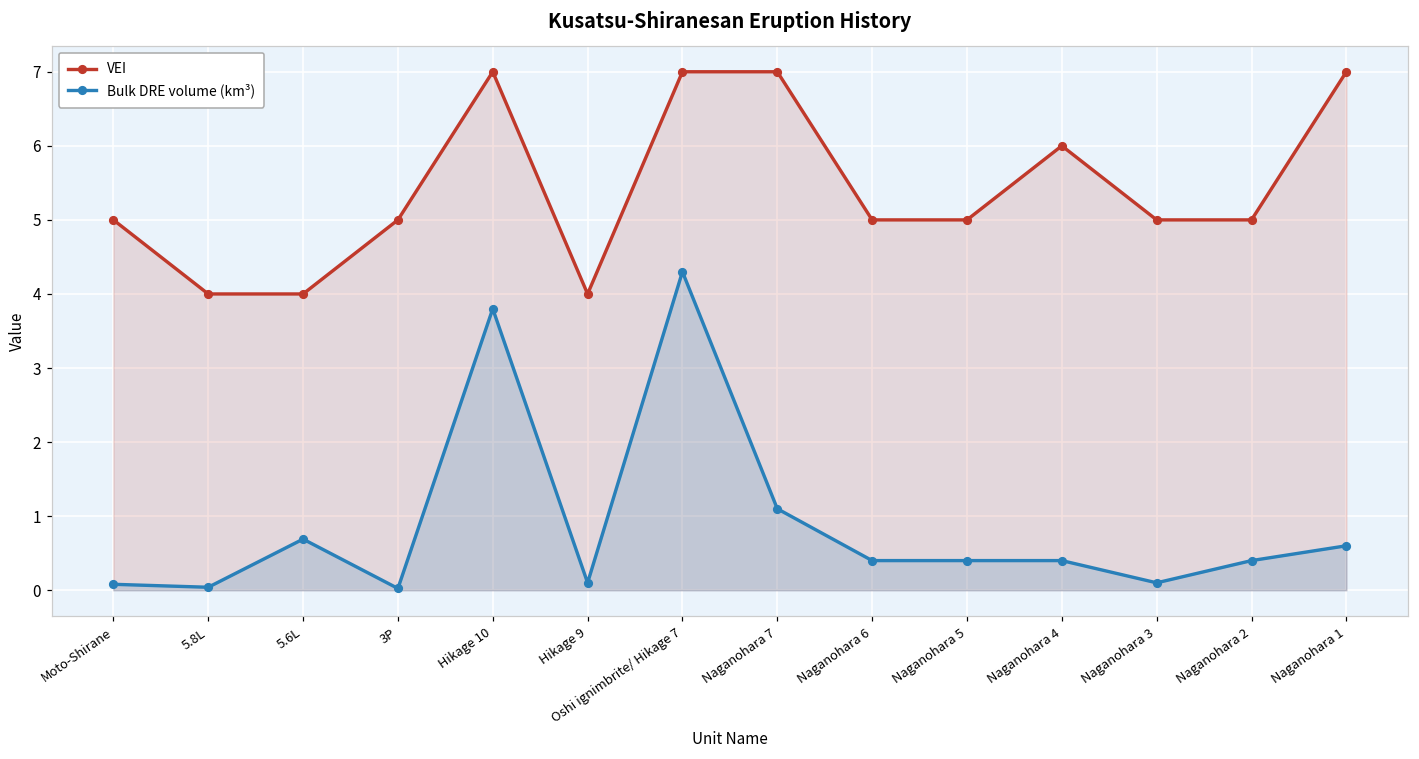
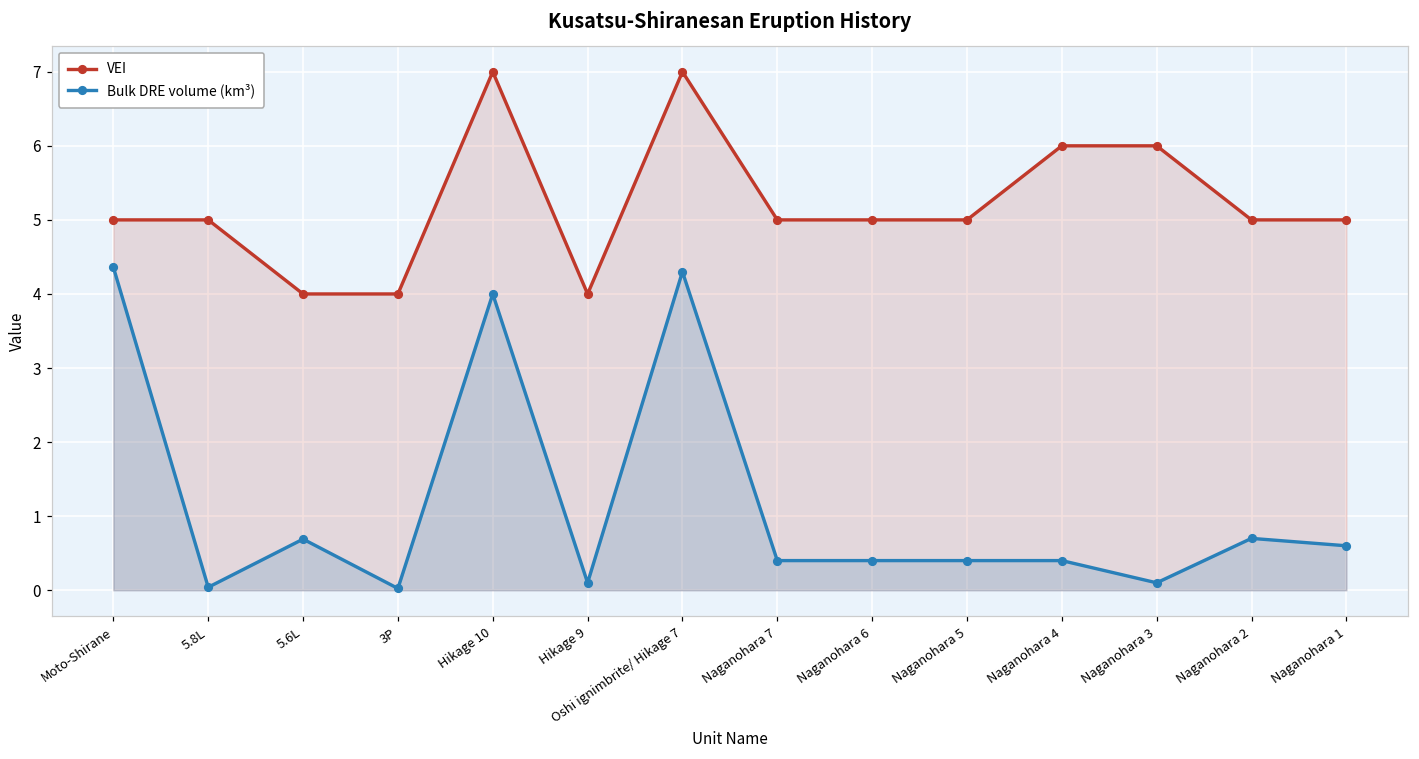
  {
    "VEI": {
      "Moto-Shirane": 5,
-     "5.8L": 4,
+     "5.8L": 5,
      "5.6L": 4,
-     "3P": 5,
+     "3P": 4,
      "Hikage 10": 7,
      "Hikage 9": 4,
      "Oshi ignimbrite/ Hikage 7": 7,
-     "Naganohara 7": 7,
+     "Naganohara 7": 5,
      "Naganohara 6": 5,
      "Naganohara 5": 5,
      "Naganohara 4": 6,
-     "Naganohara 3": 5,
+     "Naganohara 3": 6,
      "Naganohara 2": 5,
-     "Naganohara 1": 7
+     "Naganohara 1": 5
    },
    "Bulk DRE volume (km³)": {
-     "Moto-Shirane": 0.1,
+     "Moto-Shirane": 4.4,
      "5.8L": 0.0,
      "5.6L": 0.7,
      "3P": 0.0,
-     "Hikage 10": 3.8,
+     "Hikage 10": 4.0,
      "Hikage 9": 0.1,
      "Oshi ignimbrite/ Hikage 7": 4.3,
-     "Naganohara 7": 1.1,
+     "Naganohara 7": 0.4,
      "Naganohara 6": 0.4,
      "Naganohara 5": 0.4,
      "Naganohara 4": 0.4,
      "Naganohara 3": 0.1,
-     "Naganohara 2": 0.4,
+     "Naganohara 2": 0.7,
      "Naganohara 1": 0.6
    }
  }
